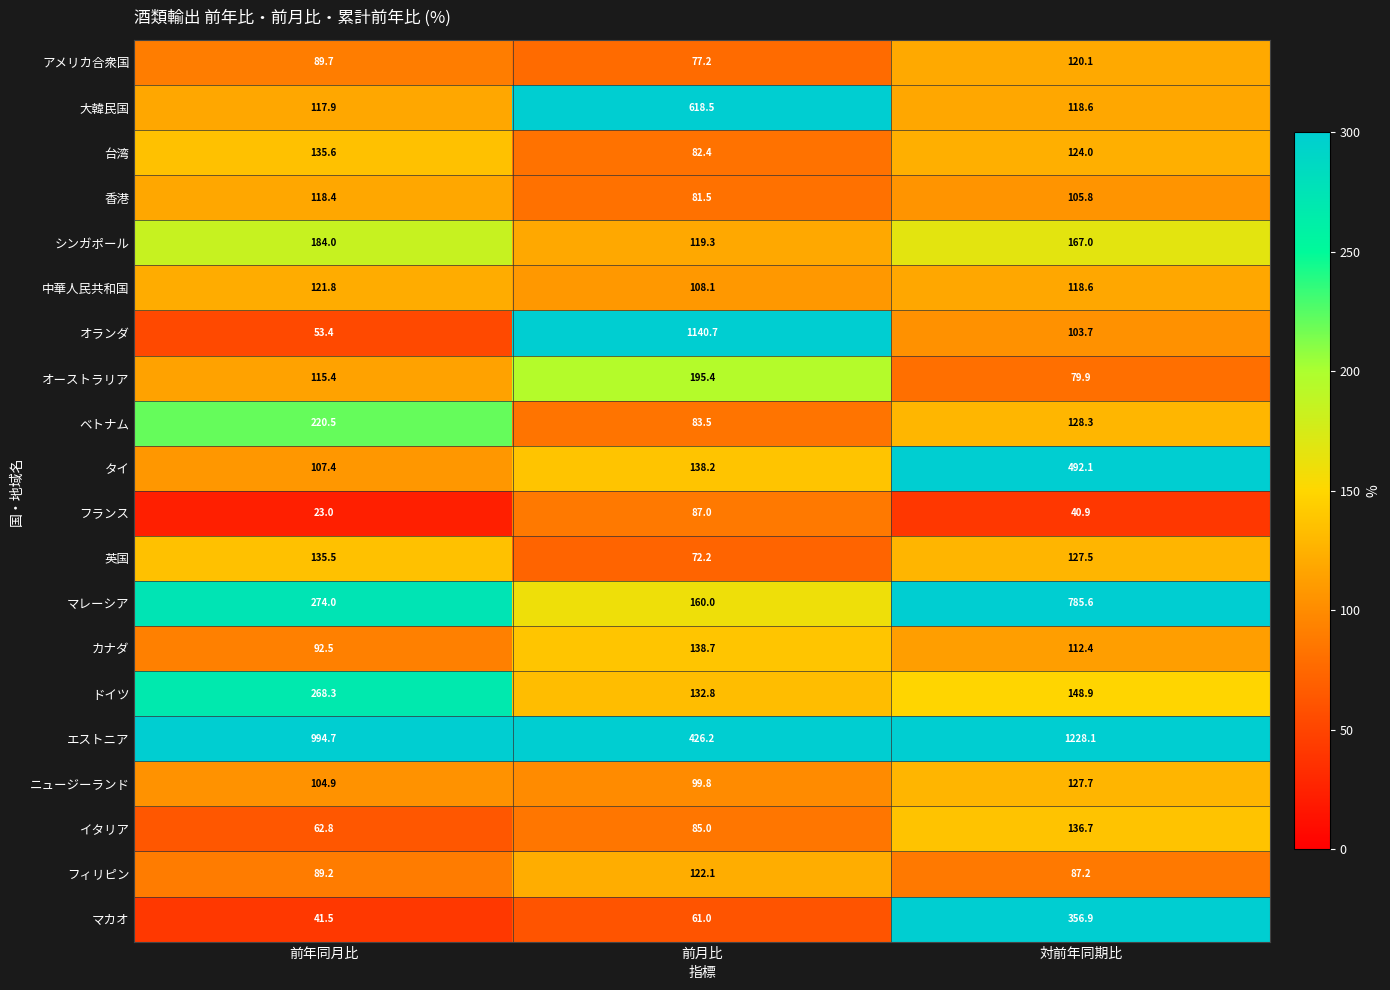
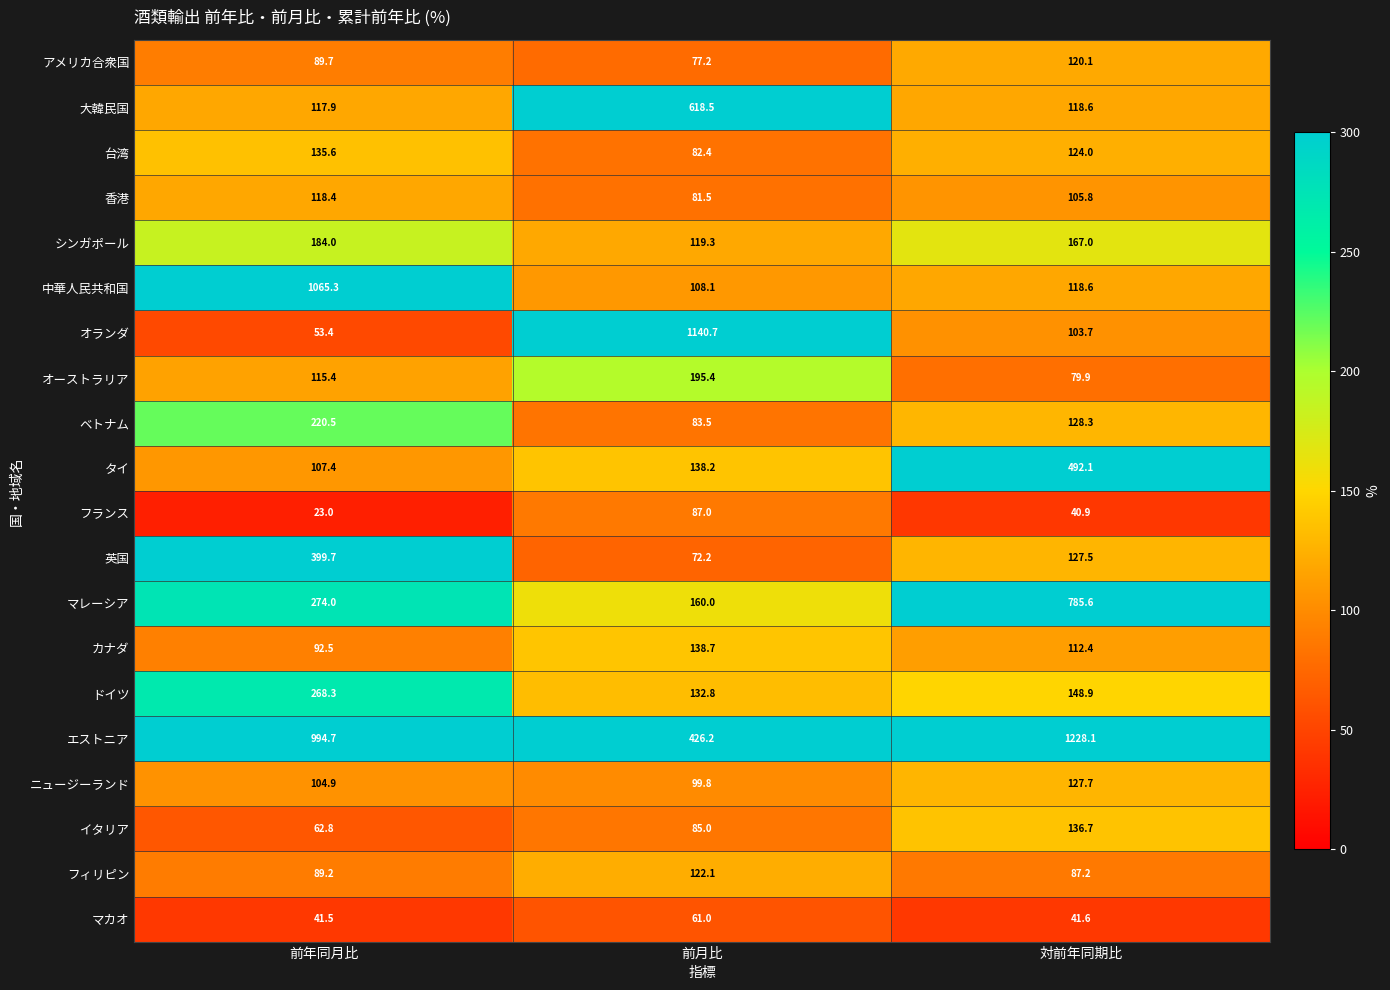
  {
    "アメリカ合衆国": {
      "前年同月比": 89.7,
      "前月比": 77.2,
      "対前年同期比": 120.1
    },
    "大韓民国": {
      "前年同月比": 117.9,
      "前月比": 618.5,
      "対前年同期比": 118.6
    },
    "台湾": {
      "前年同月比": 135.6,
      "前月比": 82.4,
      "対前年同期比": 124.0
    },
    "香港": {
      "前年同月比": 118.4,
      "前月比": 81.5,
      "対前年同期比": 105.8
    },
    "シンガポール": {
      "前年同月比": 184.0,
      "前月比": 119.3,
      "対前年同期比": 167.0
    },
    "中華人民共和国": {
-     "前年同月比": 121.8,
+     "前年同月比": 1065.3,
      "前月比": 108.1,
      "対前年同期比": 118.6
    },
    "オランダ": {
      "前年同月比": 53.4,
      "前月比": 1140.7,
      "対前年同期比": 103.7
    },
    "オーストラリア": {
      "前年同月比": 115.4,
      "前月比": 195.4,
      "対前年同期比": 79.9
    },
    "ベトナム": {
      "前年同月比": 220.5,
      "前月比": 83.5,
      "対前年同期比": 128.3
    },
    "タイ": {
      "前年同月比": 107.4,
      "前月比": 138.2,
      "対前年同期比": 492.1
    },
    "フランス": {
      "前年同月比": 23.0,
      "前月比": 87.0,
      "対前年同期比": 40.9
    },
    "英国": {
-     "前年同月比": 135.5,
+     "前年同月比": 399.7,
      "前月比": 72.2,
      "対前年同期比": 127.5
    },
    "マレーシア": {
      "前年同月比": 274.0,
      "前月比": 160.0,
      "対前年同期比": 785.6
    },
    "カナダ": {
      "前年同月比": 92.5,
      "前月比": 138.7,
      "対前年同期比": 112.4
    },
    "ドイツ": {
      "前年同月比": 268.3,
      "前月比": 132.8,
      "対前年同期比": 148.9
    },
    "エストニア": {
      "前年同月比": 994.7,
      "前月比": 426.2,
      "対前年同期比": 1228.1
    },
    "ニュージーランド": {
      "前年同月比": 104.9,
      "前月比": 99.8,
      "対前年同期比": 127.7
    },
    "イタリア": {
      "前年同月比": 62.8,
      "前月比": 85.0,
      "対前年同期比": 136.7
    },
    "フィリピン": {
      "前年同月比": 89.2,
      "前月比": 122.1,
      "対前年同期比": 87.2
    },
    "マカオ": {
      "前年同月比": 41.5,
      "前月比": 61.0,
-     "対前年同期比": 356.9
+     "対前年同期比": 41.6
    }
  }
